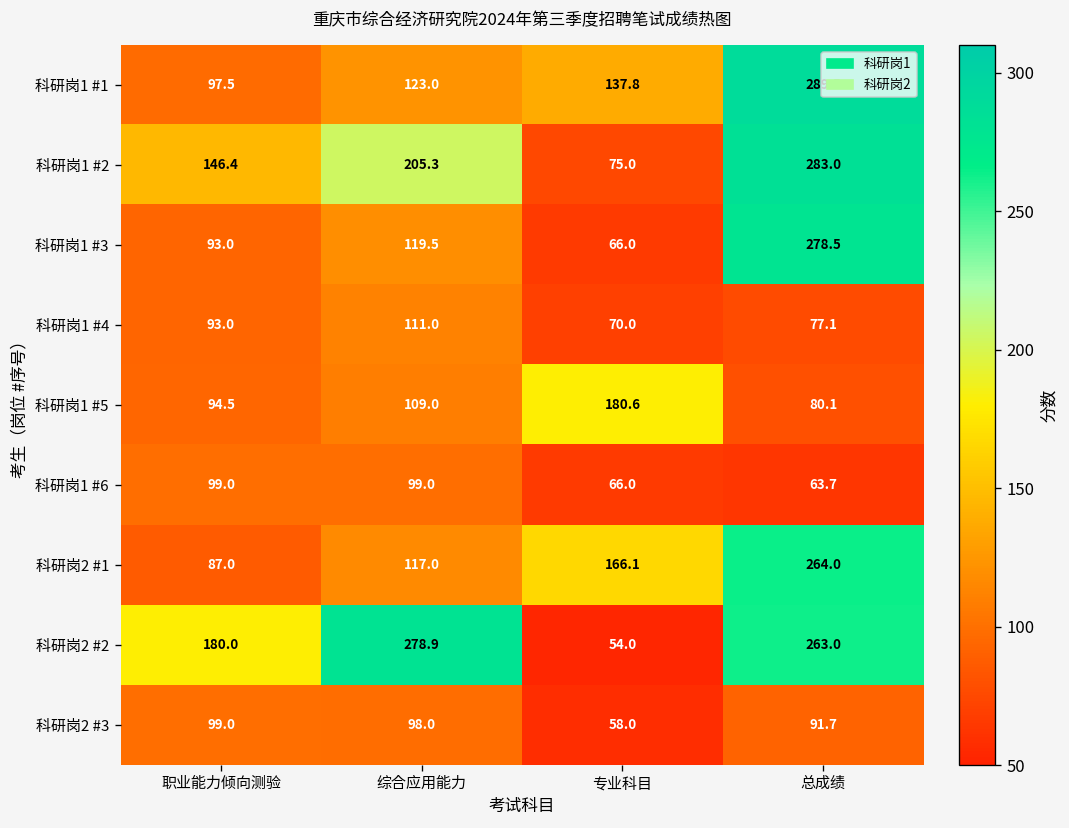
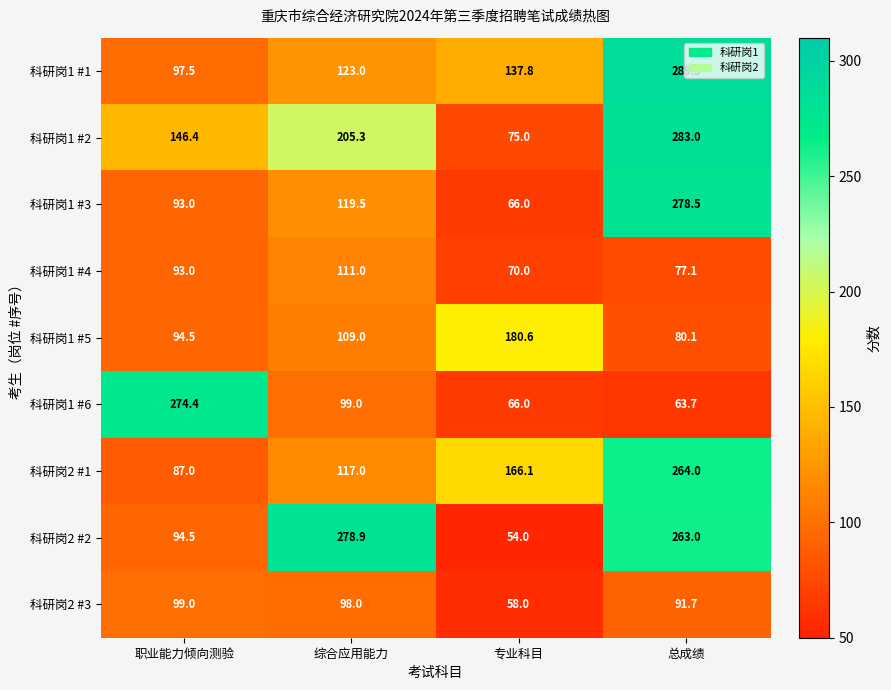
  {
    "科研岗1 #1": {
      "职业能力倾向测验": 97.5,
      "综合应用能力": 123.0,
      "专业科目": 137.8
    },
    "科研岗1 #2": {
      "职业能力倾向测验": 146.4,
      "综合应用能力": 205.3,
      "专业科目": 75.0,
      "总成绩": 283.0
    },
    "科研岗1 #3": {
      "职业能力倾向测验": 93.0,
      "综合应用能力": 119.5,
      "专业科目": 66.0,
      "总成绩": 278.5
    },
    "科研岗1 #4": {
      "职业能力倾向测验": 93.0,
      "综合应用能力": 111.0,
      "专业科目": 70.0,
      "总成绩": 77.1
    },
    "科研岗1 #5": {
      "职业能力倾向测验": 94.5,
      "综合应用能力": 109.0,
      "专业科目": 180.6,
      "总成绩": 80.1
    },
    "科研岗1 #6": {
-     "职业能力倾向测验": 99.0,
+     "职业能力倾向测验": 274.4,
      "综合应用能力": 99.0,
      "专业科目": 66.0,
      "总成绩": 63.7
    },
    "科研岗2 #1": {
      "职业能力倾向测验": 87.0,
      "综合应用能力": 117.0,
      "专业科目": 166.1,
      "总成绩": 264.0
    },
    "科研岗2 #2": {
-     "职业能力倾向测验": 180.0,
+     "职业能力倾向测验": 94.5,
      "综合应用能力": 278.9,
      "专业科目": 54.0,
      "总成绩": 263.0
    },
    "科研岗2 #3": {
      "职业能力倾向测验": 99.0,
      "综合应用能力": 98.0,
      "专业科目": 58.0,
      "总成绩": 91.7
    }
  }
